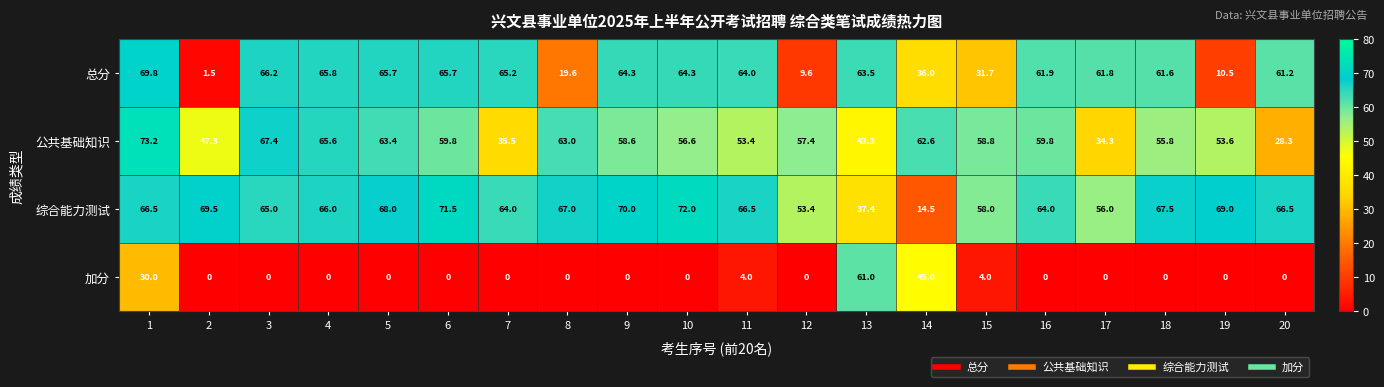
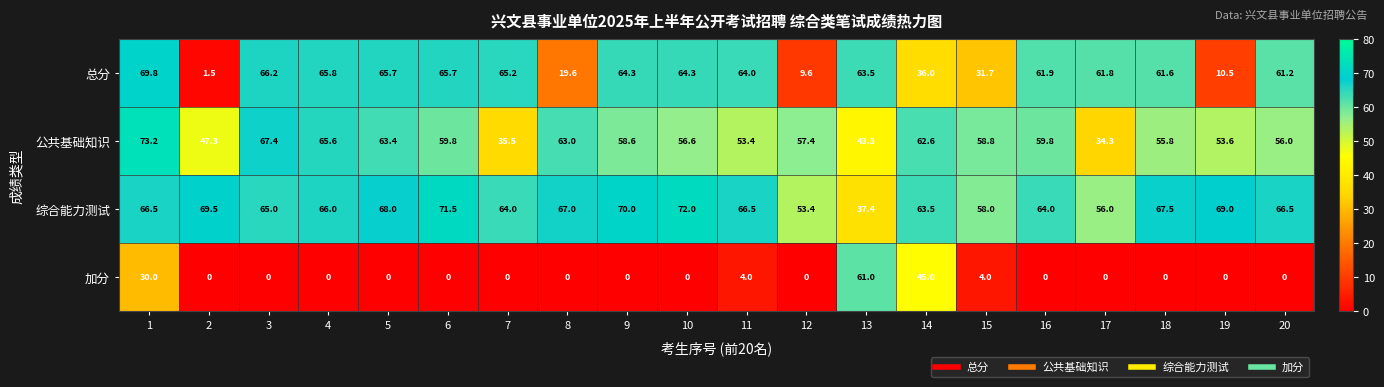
  {
    "总分": {
      "1": 69.8,
      "2": 1.5,
      "3": 66.2,
      "4": 65.8,
      "5": 65.7,
      "6": 65.7,
      "7": 65.2,
      "8": 19.6,
      "9": 64.3,
      "10": 64.3,
      "11": 64.0,
      "12": 9.6,
      "13": 63.5,
      "14": 36.0,
      "15": 31.7,
      "16": 61.9,
      "17": 61.8,
      "18": 61.6,
      "19": 10.5,
      "20": 61.2
    },
    "公共基础知识": {
      "1": 73.2,
      "2": 47.3,
      "3": 67.4,
      "4": 65.6,
      "5": 63.4,
      "6": 59.8,
      "7": 35.5,
      "8": 63.0,
      "9": 58.6,
      "10": 56.6,
      "11": 53.4,
      "12": 57.4,
      "13": 43.3,
      "14": 62.6,
      "15": 58.8,
      "16": 59.8,
      "17": 34.3,
      "18": 55.8,
      "19": 53.6,
-     "20": 28.3
+     "20": 56.0
    },
    "综合能力测试": {
      "1": 66.5,
      "2": 69.5,
      "3": 65.0,
      "4": 66.0,
      "5": 68.0,
      "6": 71.5,
      "7": 64.0,
      "8": 67.0,
      "9": 70.0,
      "10": 72.0,
      "11": 66.5,
      "12": 53.4,
      "13": 37.4,
-     "14": 14.5,
+     "14": 63.5,
      "15": 58.0,
      "16": 64.0,
      "17": 56.0,
      "18": 67.5,
      "19": 69.0,
      "20": 66.5
    },
    "加分": {
      "1": 30.0,
      "2": 0,
      "3": 0,
      "4": 0,
      "5": 0,
      "6": 0,
      "7": 0,
      "8": 0,
      "9": 0,
      "10": 0,
      "11": 4.0,
      "12": 0,
      "13": 61.0,
      "14": 45.0,
      "15": 4.0,
      "16": 0,
      "17": 0,
      "18": 0,
      "19": 0,
      "20": 0
    }
  }
